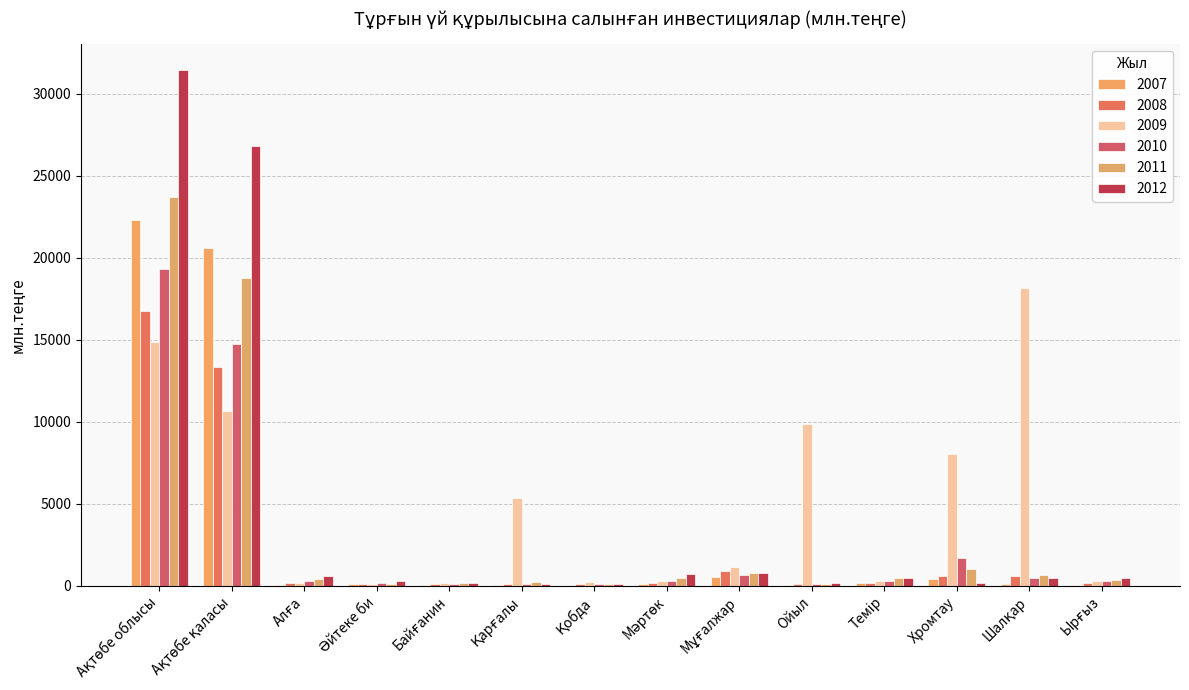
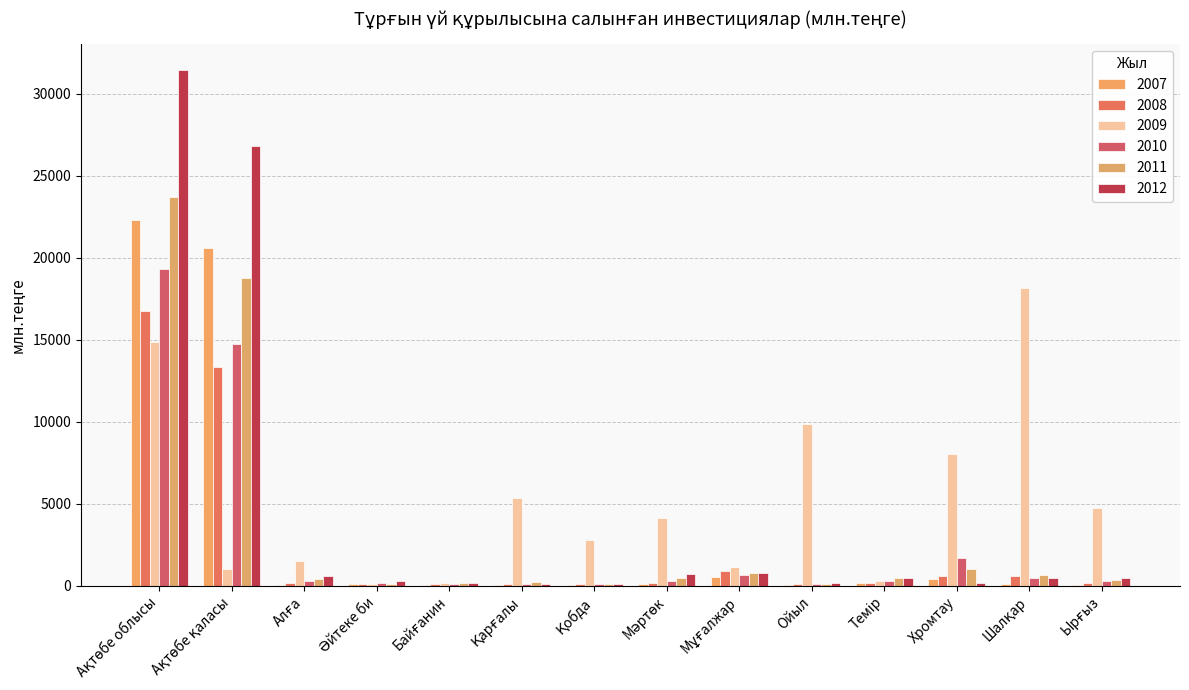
  {
    "2009": {
      "Ақтөбе облысы": 14900,
-     "Ақтөбе қаласы": 10700,
-     "Алға": 200,
+     "Ақтөбе қаласы": 1000,
+     "Алға": 1500,
      "Байғанин": 200,
      "Қарғалы": 5300,
-     "Қобда": 300,
-     "Мәртөк": 300,
+     "Қобда": 2800,
+     "Мәртөк": 4200,
      "Мұғалжар": 1100,
      "Ойыл": 9900,
      "Темір": 300,
      "Хромтау": 8000,
      "Шалқар": 18200,
-     "Ырғыз": 300
+     "Ырғыз": 4700
    }
  }
